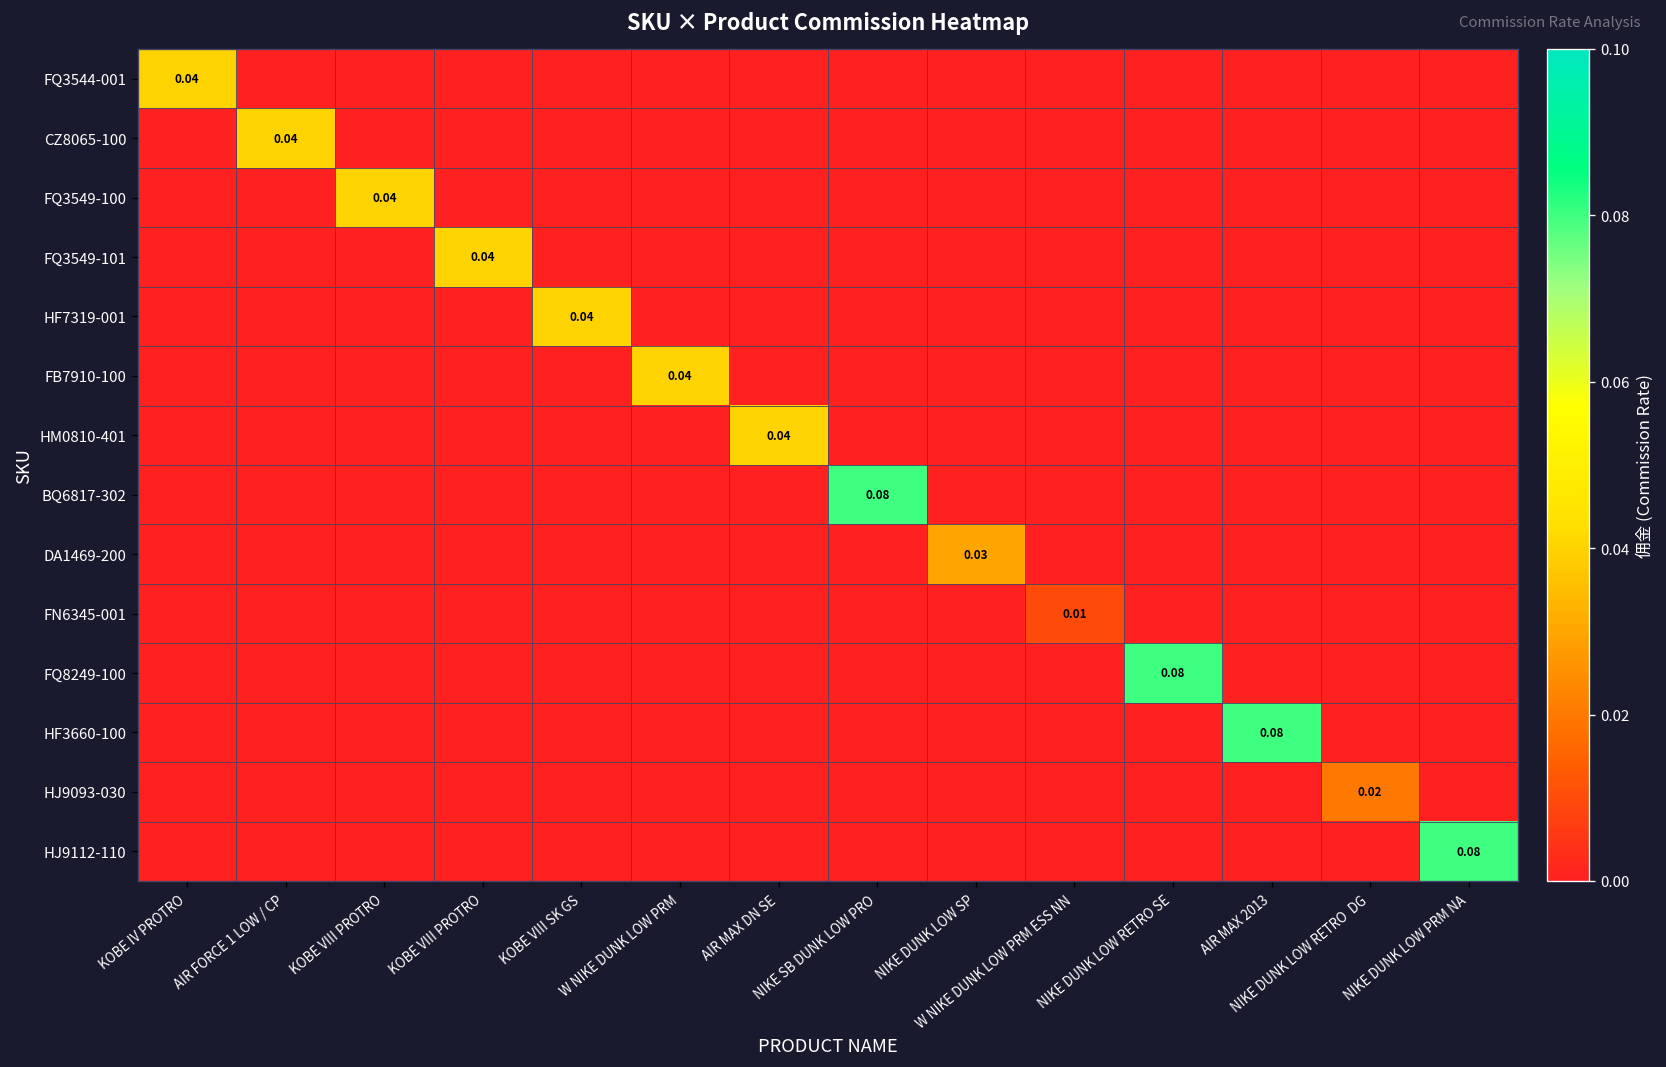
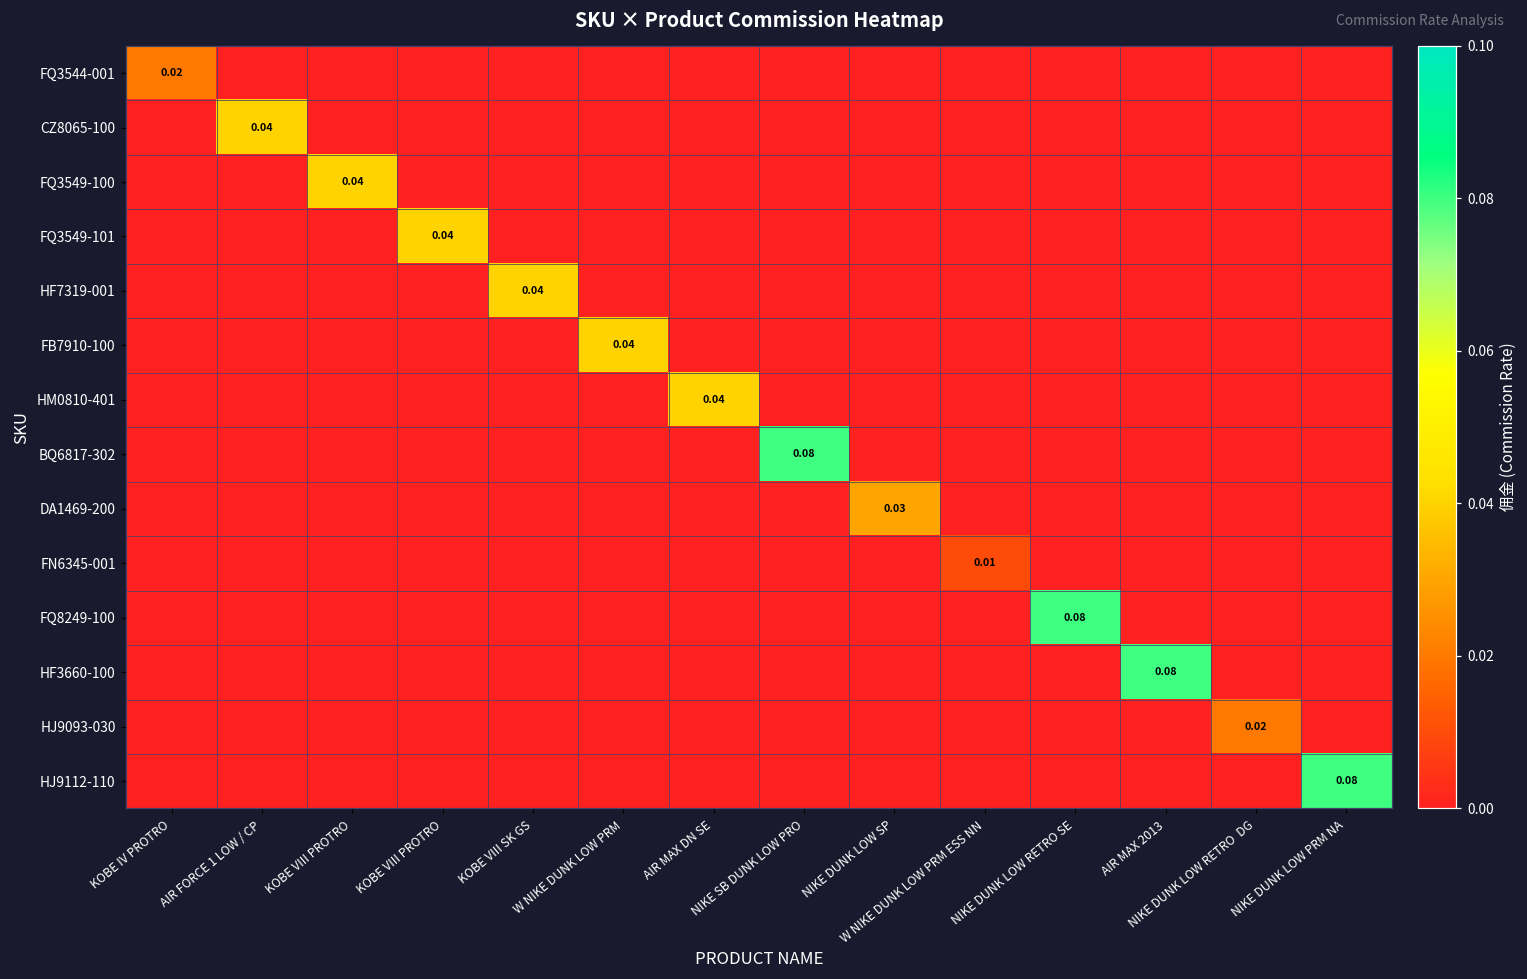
  {
    "FQ3544-001": {
-     "KOBE IV PROTRO": 0.04
+     "KOBE IV PROTRO": 0.02
    },
    "CZ8065-100": {
      "AIR FORCE 1 LOW / CP": 0.04
    },
    "HF7319-001": {
      "KOBE VIII SK GS": 0.04
    },
    "FB7910-100": {
      "W NIKE DUNK LOW PRM": 0.04
    },
    "HM0810-401": {
      "AIR MAX DN SE": 0.04
    },
    "BQ6817-302": {
      "NIKE SB DUNK LOW PRO": 0.08
    },
    "DA1469-200": {
      "NIKE DUNK LOW SP": 0.03
    },
    "FN6345-001": {
      "W NIKE DUNK LOW PRM ESS NN": 0.01
    },
    "FQ8249-100": {
      "NIKE DUNK LOW RETRO SE": 0.08
    },
    "HF3660-100": {
      "AIR MAX 2013": 0.08
    },
    "HJ9093-030": {
      "NIKE DUNK LOW RETRO DG": 0.02
    },
    "HJ9112-110": {
      "NIKE DUNK LOW PRM NA": 0.08
    }
  }
